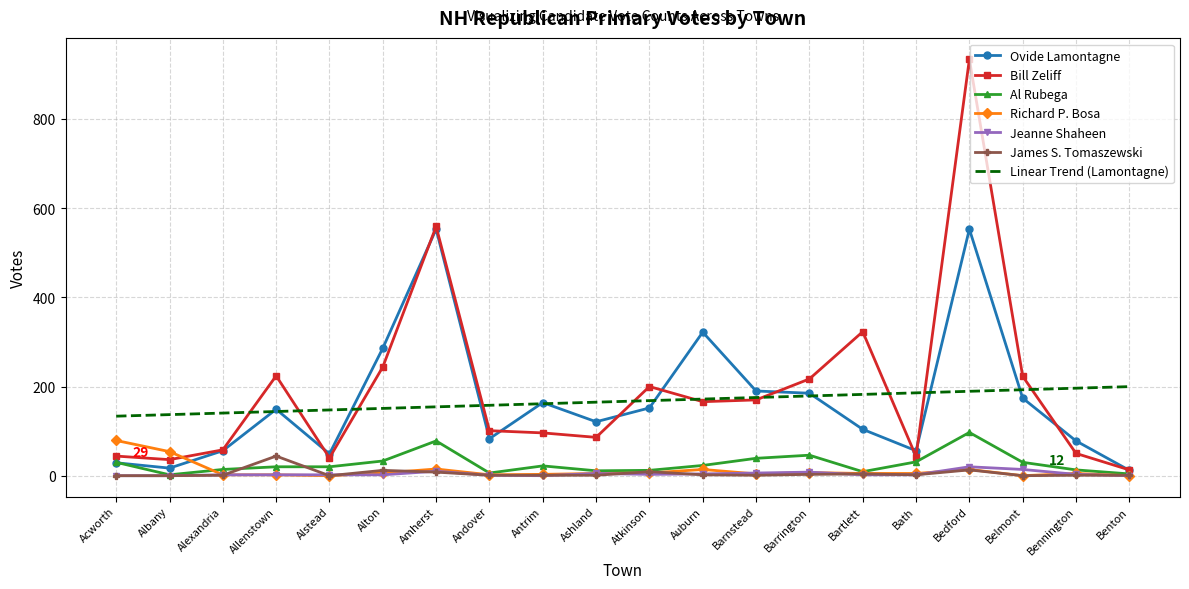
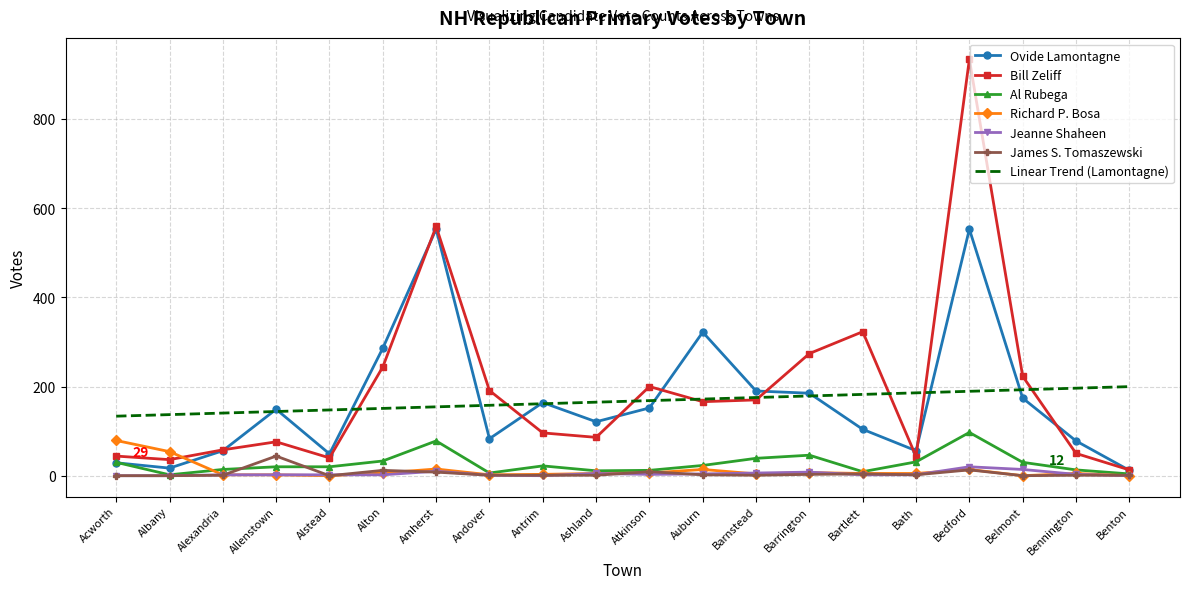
  {
    "Ovide Lamontagne": {
      "Albany": 20,
      "Alstead": 50,
      "Alton": 290,
      "Amherst": 550,
      "Andover": 80,
      "Ashland": 120,
      "Atkinson": 150,
      "Auburn": 320,
      "Barnstead": 190,
      "Barrington": 190,
      "Bartlett": 100,
      "Bath": 60,
      "Bedford": 550,
      "Belmont": 170,
      "Bennington": 80
    },
    "Bill Zeliff": {
      "Albany": 40,
-     "Allenstown": 220,
+     "Allenstown": 80,
      "Alstead": 40,
      "Alton": 240,
      "Amherst": 560,
-     "Andover": 100,
+     "Andover": 190,
      "Antrim": 100,
      "Ashland": 90,
      "Atkinson": 200,
      "Auburn": 170,
-     "Barrington": 220,
+     "Barrington": 270,
      "Bartlett": 320,
      "Bath": 40,
      "Bedford": 930,
      "Belmont": 220
    },
    "Al Rubega": {
      "Alexandria": 10,
      "Allenstown": 20,
      "Alstead": 20,
      "Alton": 30,
      "Amherst": 80,
      "Antrim": 20,
      "Ashland": 10,
      "Auburn": 20,
      "Barnstead": 40,
      "Barrington": 50,
      "Bath": 30,
      "Bedford": 100,
      "Belmont": 30
    },
    "Richard P. Bosa": {
      "Acworth": 80,
      "Albany": 50,
      "Auburn": 10
    },
    "Jeanne Shaheen": {
      "Bedford": 20,
      "Belmont": 10
    },
    "James S. Tomaszewski": {
      "Allenstown": 40,
      "Alton": 10
    },
    "Linear Trend (Lamontagne)": {
      "Acworth": 130,
      "Albany": 140,
      "Alexandria": 140,
      "Alstead": 150,
      "Alton": 150,
      "Amherst": 150,
      "Andover": 160,
      "Ashland": 160,
      "Atkinson": 170,
      "Auburn": 170,
      "Barrington": 180,
      "Bartlett": 180,
      "Bath": 190,
      "Bedford": 190,
      "Belmont": 190,
      "Bennington": 200,
      "Benton": 200
    }
  }
